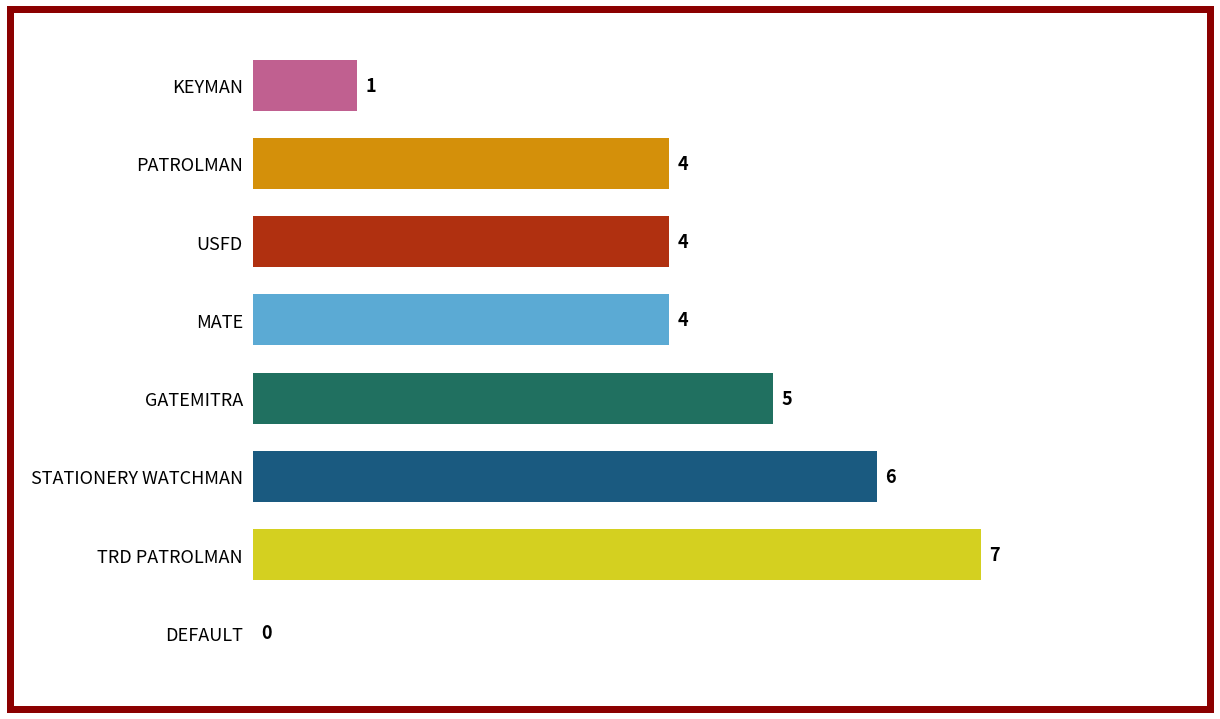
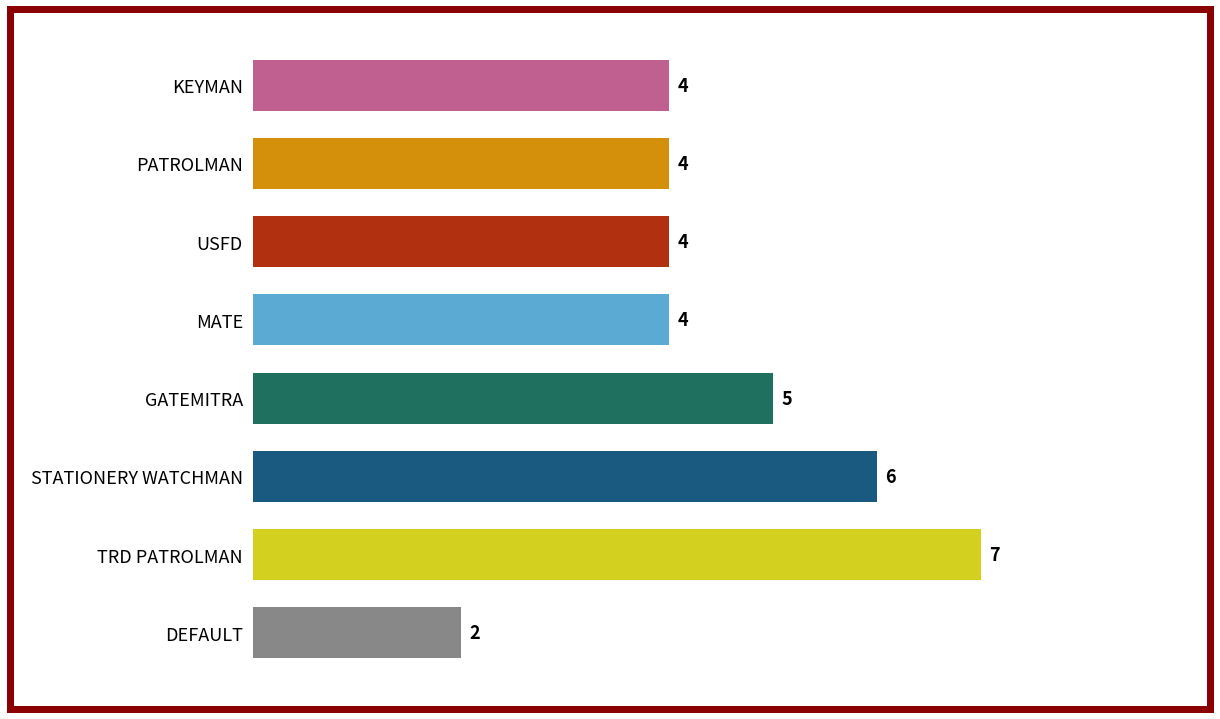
  {
-   "KEYMAN": 1,
+   "KEYMAN": 4,
    "PATROLMAN": 4,
    "USFD": 4,
    "MATE": 4,
    "GATEMITRA": 5,
    "STATIONERY WATCHMAN": 6,
    "TRD PATROLMAN": 7,
-   "DEFAULT": 0
+   "DEFAULT": 2
  }
